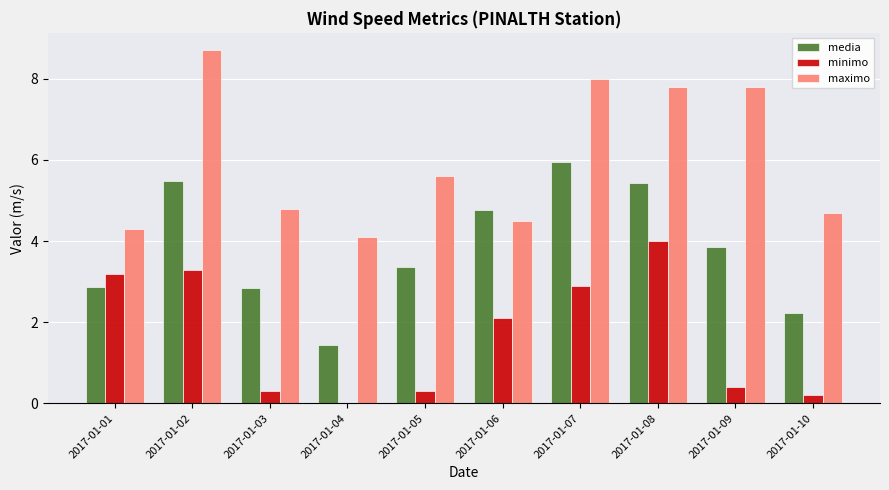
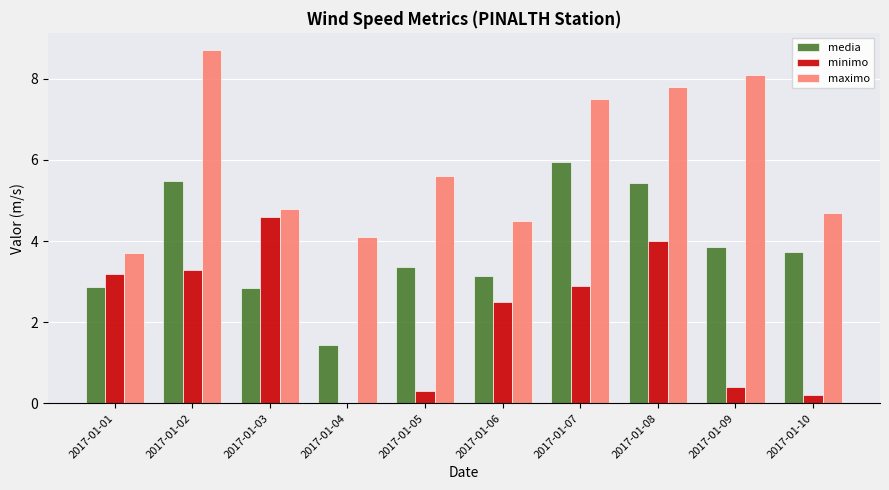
  {
    "media": {
      "2017-01-01": 2.9,
      "2017-01-02": 5.5,
      "2017-01-03": 2.8,
      "2017-01-04": 1.4,
      "2017-01-05": 3.4,
-     "2017-01-06": 4.8,
+     "2017-01-06": 3.1,
      "2017-01-07": 5.9,
      "2017-01-08": 5.4,
      "2017-01-09": 3.8,
-     "2017-01-10": 2.2
+     "2017-01-10": 3.7
    },
    "minimo": {
      "2017-01-01": 3.2,
      "2017-01-02": 3.3,
-     "2017-01-03": 0.3,
+     "2017-01-03": 4.6,
      "2017-01-04": 0.0,
      "2017-01-05": 0.3,
-     "2017-01-06": 2.1,
+     "2017-01-06": 2.5,
      "2017-01-07": 2.9,
      "2017-01-08": 4.0,
      "2017-01-09": 0.4,
      "2017-01-10": 0.2
    },
    "maximo": {
-     "2017-01-01": 4.3,
+     "2017-01-01": 3.7,
      "2017-01-02": 8.7,
      "2017-01-03": 4.8,
      "2017-01-04": 4.1,
      "2017-01-05": 5.6,
      "2017-01-06": 4.5,
-     "2017-01-07": 8.0,
+     "2017-01-07": 7.5,
      "2017-01-08": 7.8,
-     "2017-01-09": 7.8,
+     "2017-01-09": 8.1,
      "2017-01-10": 4.7
    }
  }
